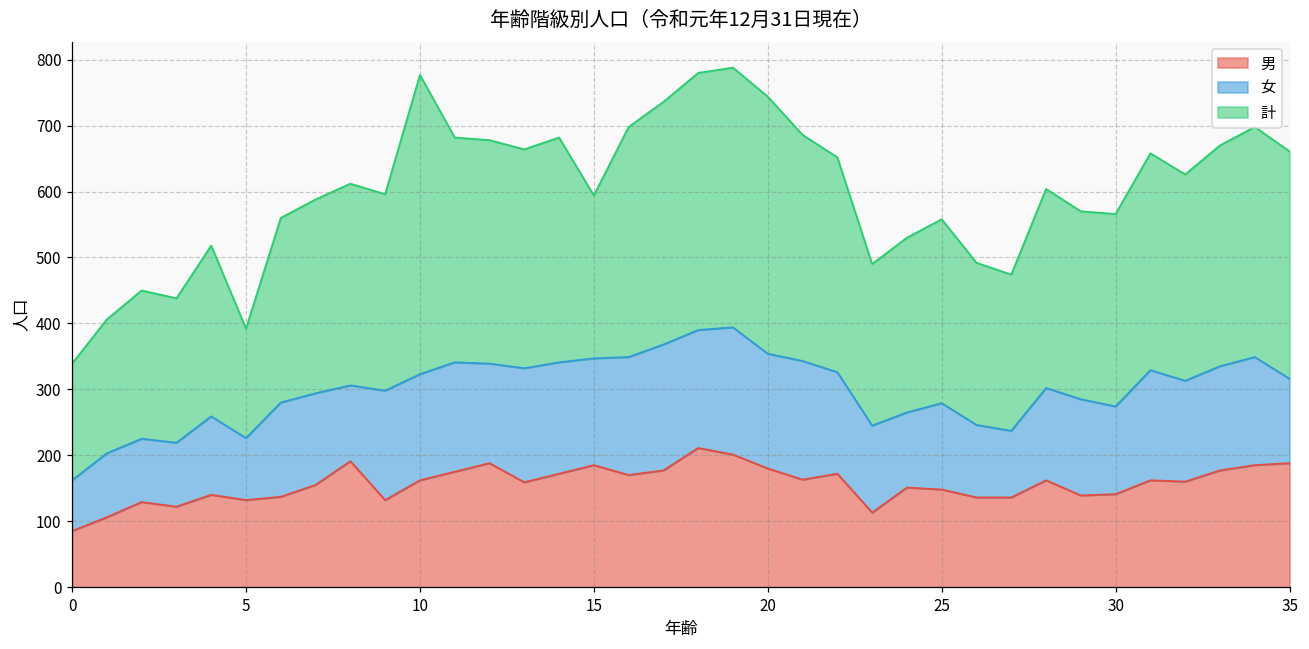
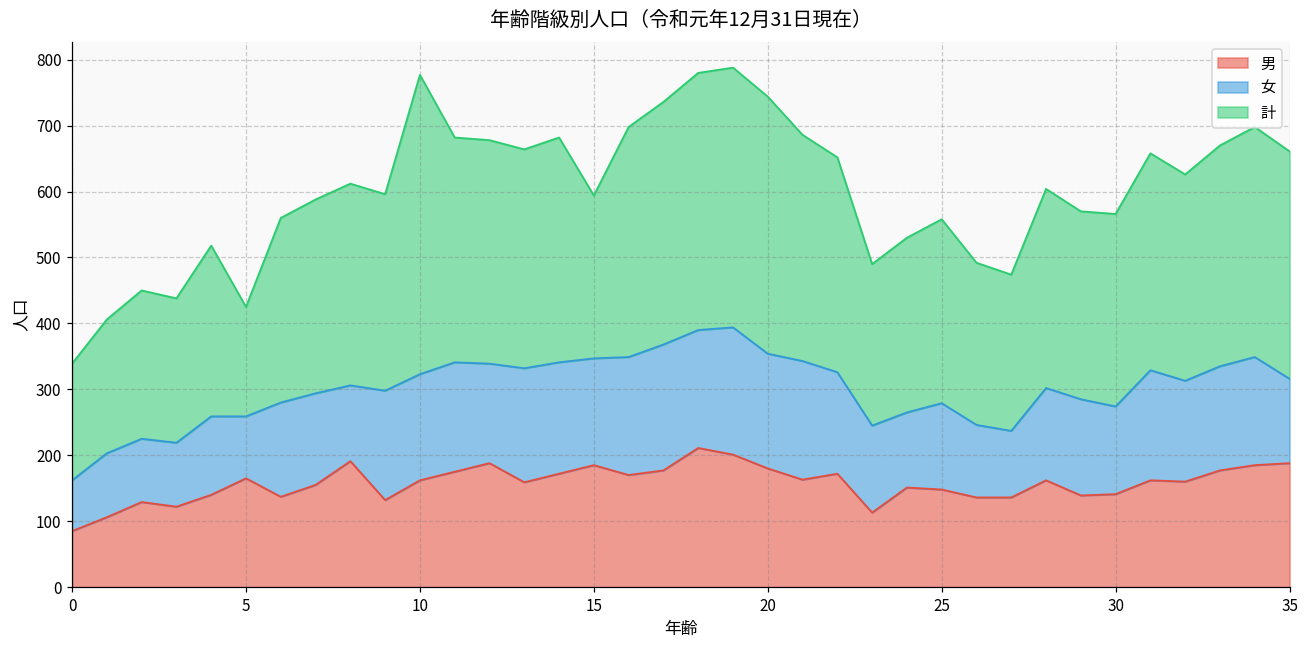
  {
    "男": {
      "0": 90,
-     "5": 130,
+     "5": 170,
      "10": 160,
      "15": 190,
      "20": 180,
      "25": 150,
      "30": 140,
      "35": 190
    },
    "女": {
      "0": 80,
      "5": 90,
      "10": 160,
      "15": 160,
      "20": 170,
      "25": 130,
      "30": 130,
      "35": 130
    },
    "計": {
      "0": 180,
      "5": 170,
      "10": 450,
      "15": 250,
      "20": 390,
      "25": 280,
      "30": 290,
      "35": 350
    }
  }
